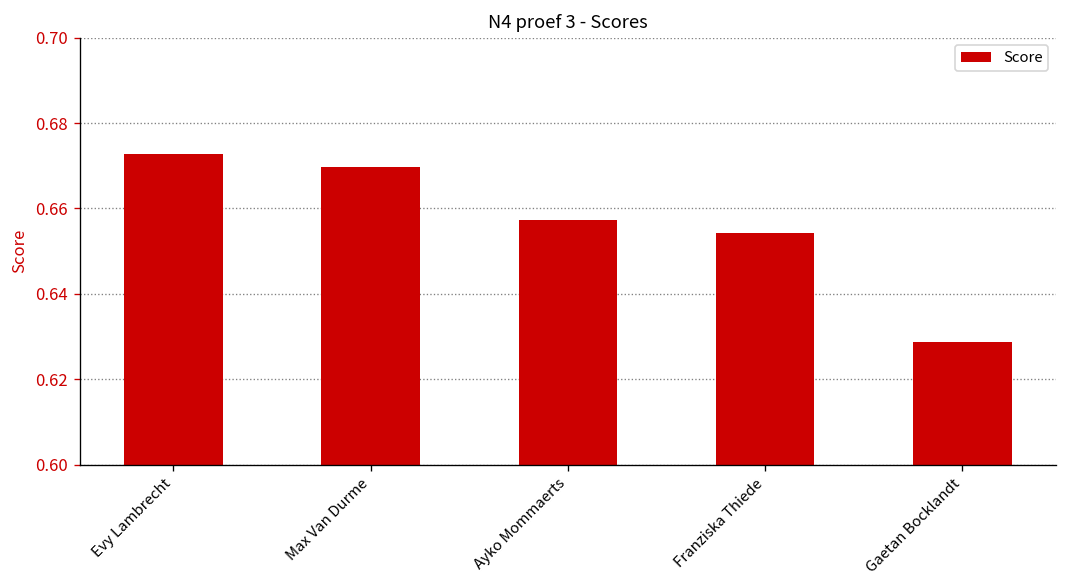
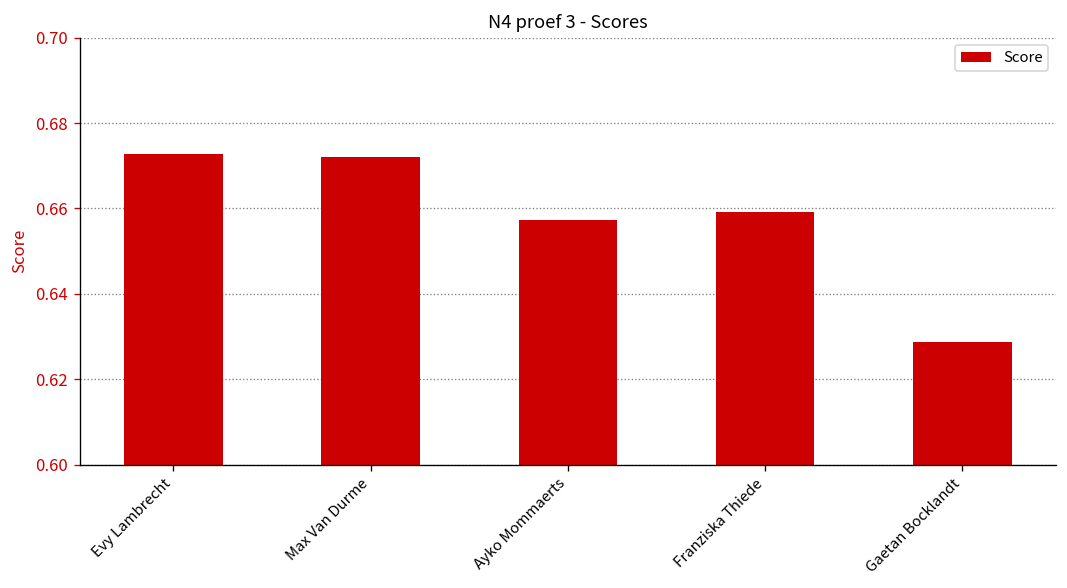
  {
    "Evy Lambrecht": 0.673,
-   "Max Van Durme": 0.670,
+   "Max Van Durme": 0.672,
    "Ayko Mommaerts": 0.657,
-   "Franziska Thiede": 0.654,
+   "Franziska Thiede": 0.659,
    "Gaetan Bocklandt": 0.629
  }
